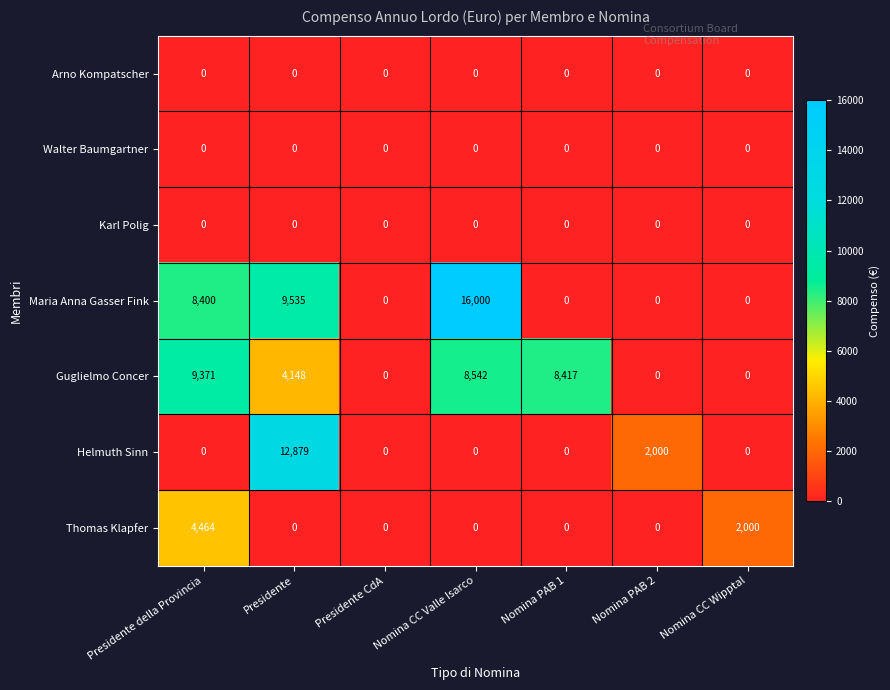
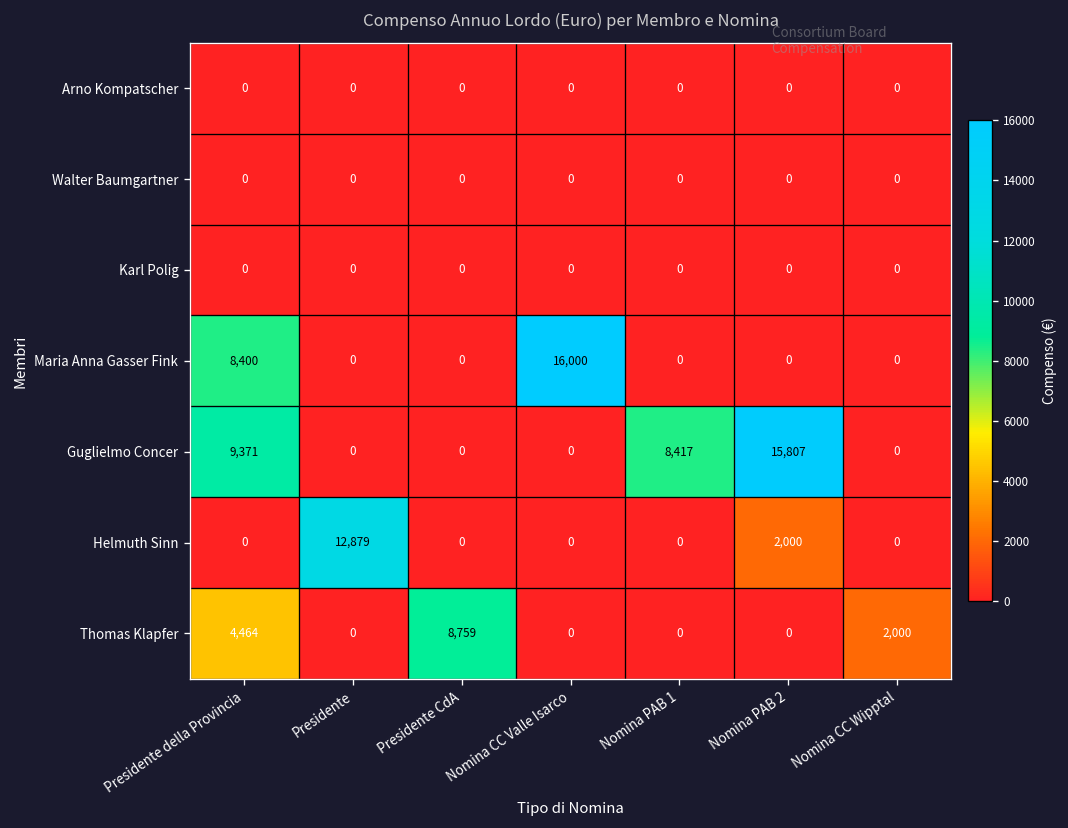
  {
    "Arno Kompatscher": {
      "Presidente della Provincia": "0",
      "Presidente": "0",
      "Presidente CdA": "0",
      "Nomina CC Valle Isarco": "0",
      "Nomina PAB 1": "0",
      "Nomina PAB 2": "0",
      "Nomina CC Wipptal": "0"
    },
    "Walter Baumgartner": {
      "Presidente della Provincia": "0",
      "Presidente": "0",
      "Presidente CdA": "0",
      "Nomina CC Valle Isarco": "0",
      "Nomina PAB 1": "0",
      "Nomina PAB 2": "0",
      "Nomina CC Wipptal": "0"
    },
    "Karl Polig": {
      "Presidente della Provincia": "0",
      "Presidente": "0",
      "Presidente CdA": "0",
      "Nomina CC Valle Isarco": "0",
      "Nomina PAB 1": "0",
      "Nomina PAB 2": "0",
      "Nomina CC Wipptal": "0"
    },
    "Maria Anna Gasser Fink": {
      "Presidente della Provincia": "8,400",
-     "Presidente": "9,535",
+     "Presidente": "0",
      "Presidente CdA": "0",
      "Nomina CC Valle Isarco": "16,000",
      "Nomina PAB 1": "0",
      "Nomina PAB 2": "0",
      "Nomina CC Wipptal": "0"
    },
    "Guglielmo Concer": {
      "Presidente della Provincia": "9,371",
-     "Presidente": "4,148",
+     "Presidente": "0",
      "Presidente CdA": "0",
-     "Nomina CC Valle Isarco": "8,542",
+     "Nomina CC Valle Isarco": "0",
      "Nomina PAB 1": "8,417",
-     "Nomina PAB 2": "0",
+     "Nomina PAB 2": "15,807",
      "Nomina CC Wipptal": "0"
    },
    "Helmuth Sinn": {
      "Presidente della Provincia": "0",
      "Presidente": "12,879",
      "Presidente CdA": "0",
      "Nomina CC Valle Isarco": "0",
      "Nomina PAB 1": "0",
      "Nomina PAB 2": "2,000",
      "Nomina CC Wipptal": "0"
    },
    "Thomas Klapfer": {
      "Presidente della Provincia": "4,464",
      "Presidente": "0",
-     "Presidente CdA": "0",
+     "Presidente CdA": "8,759",
      "Nomina CC Valle Isarco": "0",
      "Nomina PAB 1": "0",
      "Nomina PAB 2": "0",
      "Nomina CC Wipptal": "2,000"
    }
  }
